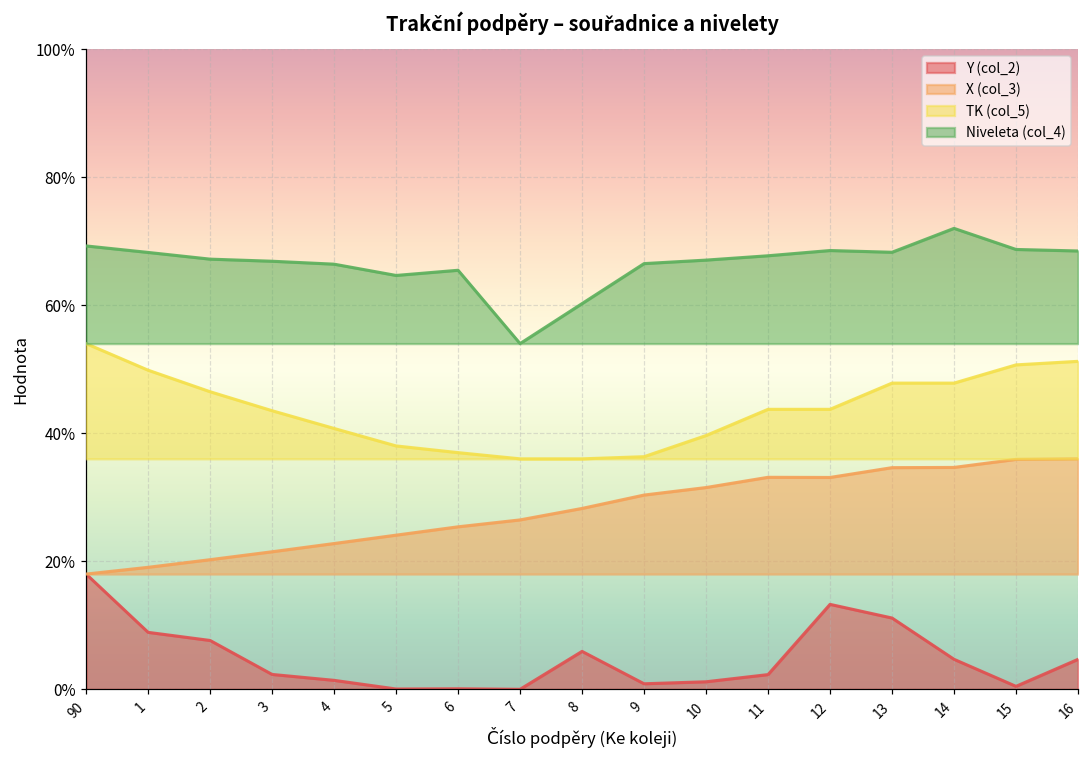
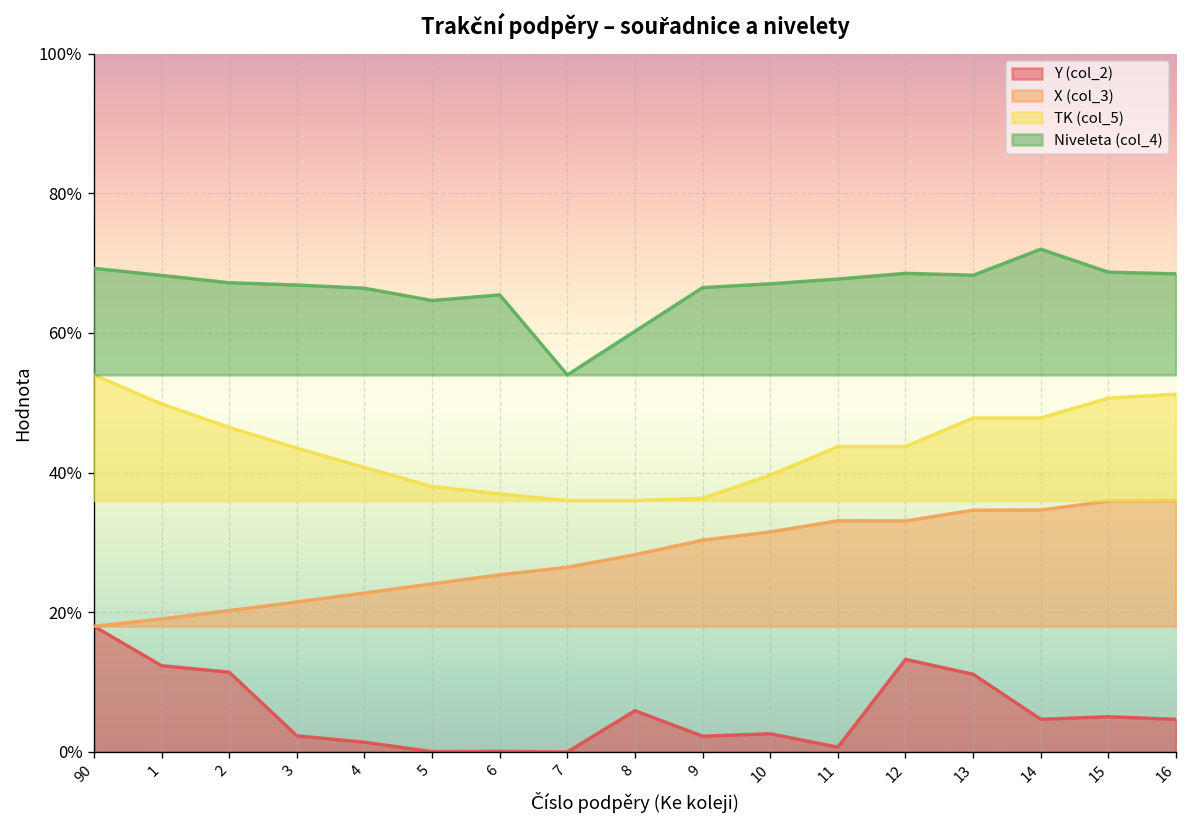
  {
    "Y (col_2)": {
-     "1": "9%",
-     "2": "8%",
+     "1": "12%",
+     "2": "11%",
      "3": "2%",
      "4": "1%",
      "5": "0%",
      "6": "0%",
      "7": "0%",
      "8": "6%",
-     "9": "1%",
-     "10": "1%",
-     "11": "2%",
+     "9": "2%",
+     "10": "3%",
+     "11": "1%",
      "12": "13%",
      "13": "11%",
      "14": "5%",
-     "15": "0%",
+     "15": "5%",
      "16": "5%"
    },
    "Niveleta (col_4)": {
      "90": "15%",
      "1": "68%",
      "2": "67%",
      "3": "67%",
      "4": "66%",
      "5": "65%",
      "6": "65%",
      "7": "0%",
      "8": "60%",
      "9": "66%",
      "10": "67%",
      "11": "68%",
      "12": "69%",
      "13": "68%",
      "14": "72%",
      "15": "69%",
      "16": "68%"
    }
  }
